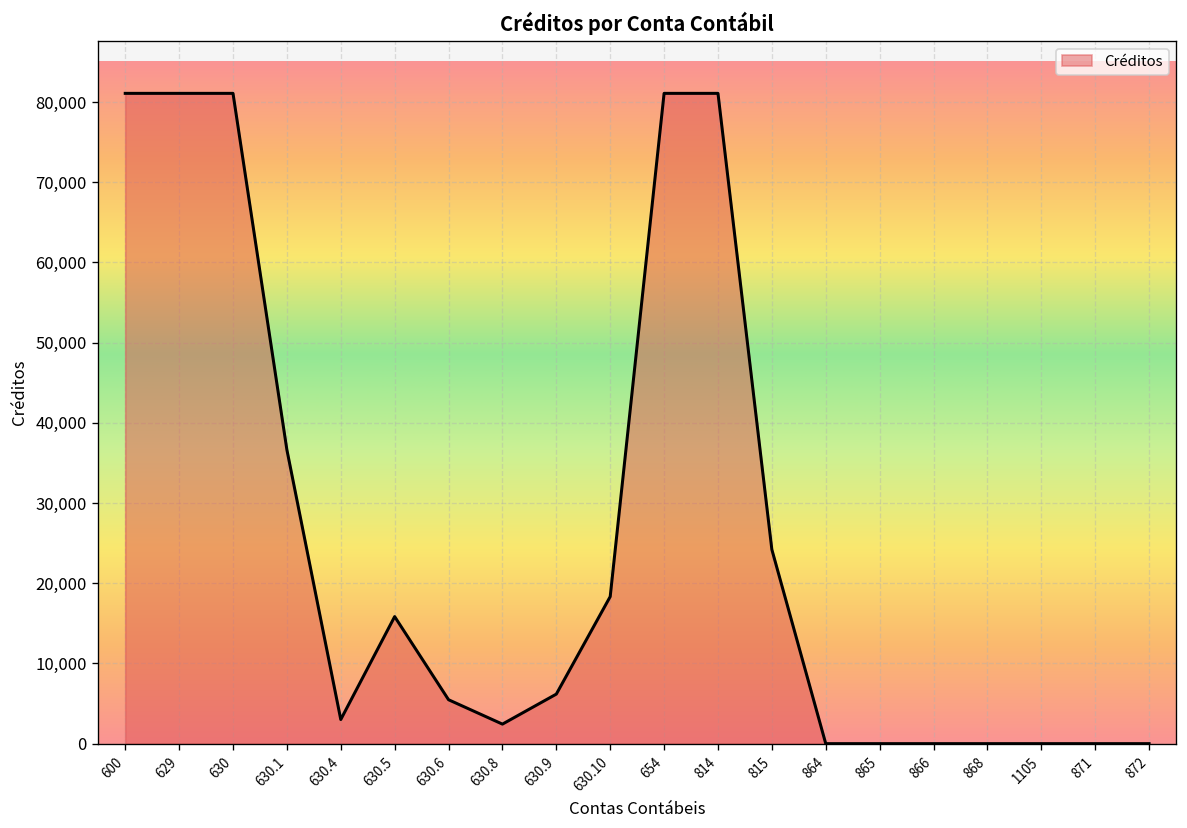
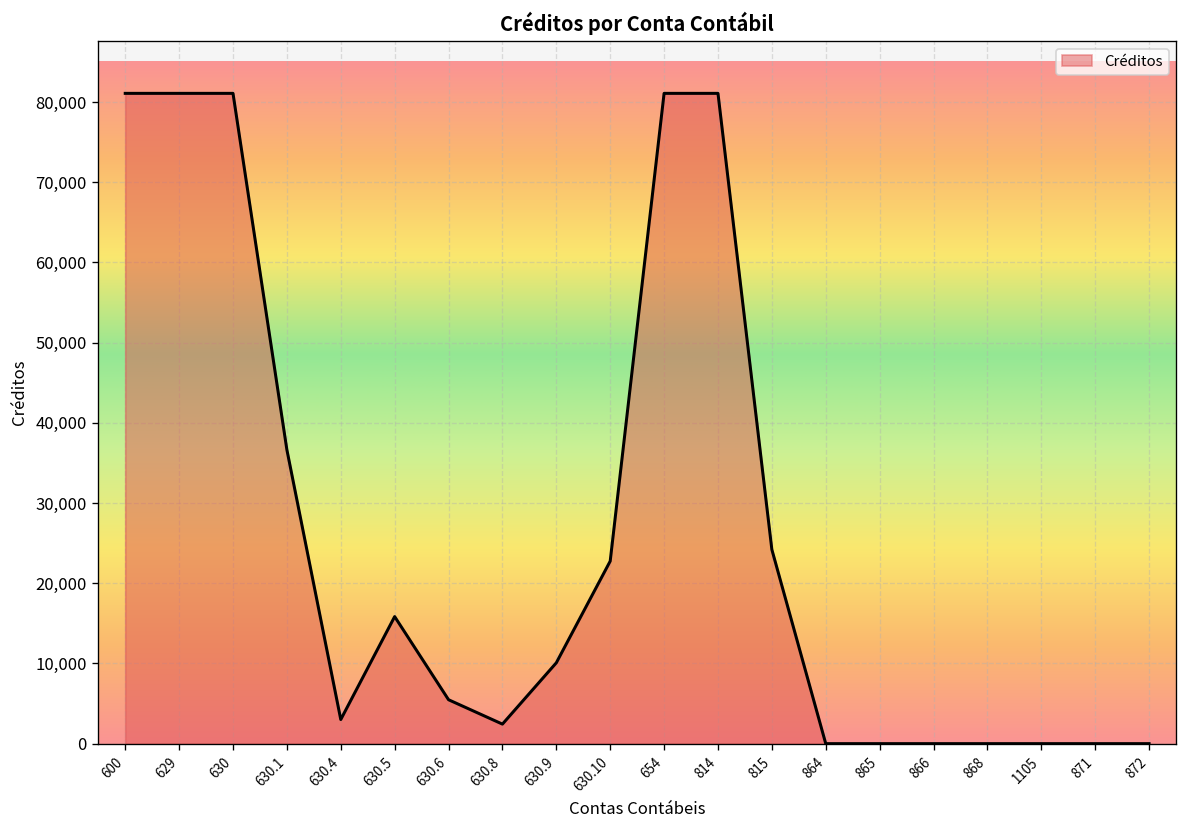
  {
    "600": "81,000",
    "629": "81,000",
    "630": "81,000",
    "630.1": "37,000",
    "630.4": "3,000",
    "630.5": "16,000",
    "630.6": "5,000",
    "630.8": "2,000",
-   "630.9": "6,000",
-   "630.10": "18,000",
+   "630.9": "10,000",
+   "630.10": "23,000",
    "654": "81,000",
    "814": "81,000",
    "815": "24,000",
    "864": "0",
    "865": "0",
    "866": "0",
    "868": "0",
    "1105": "0",
    "871": "0",
    "872": "0"
  }
